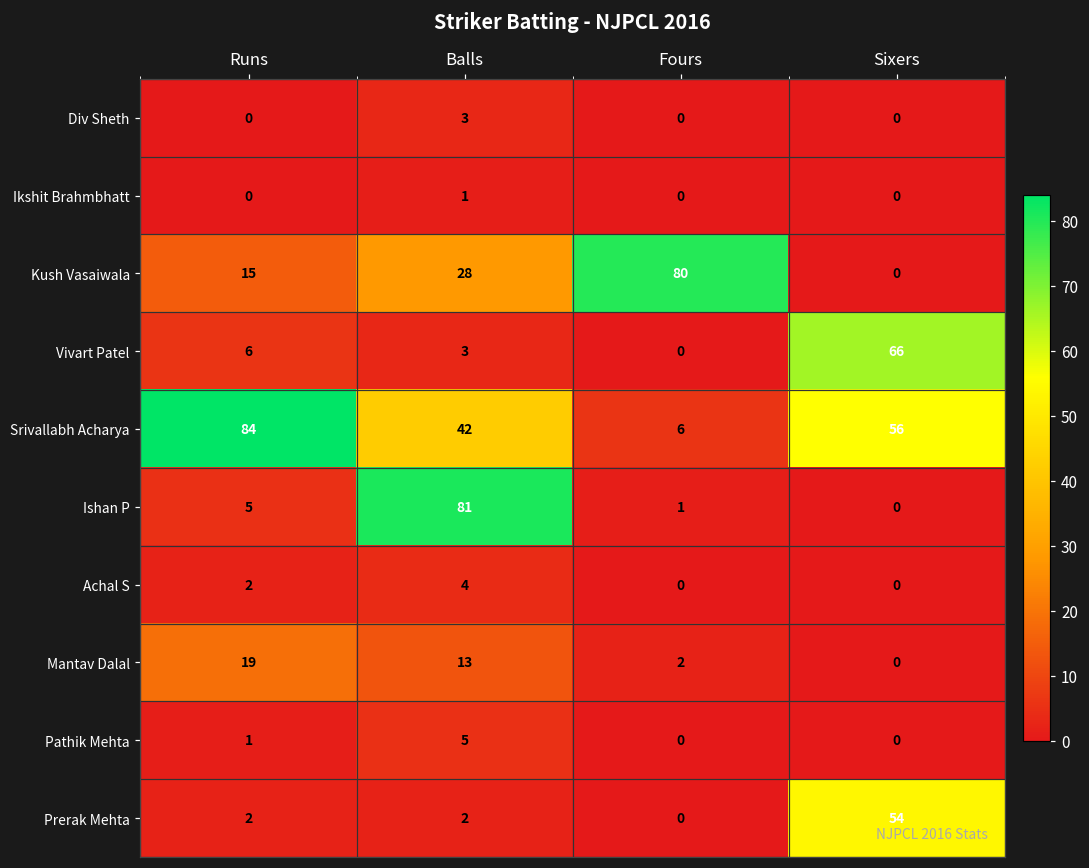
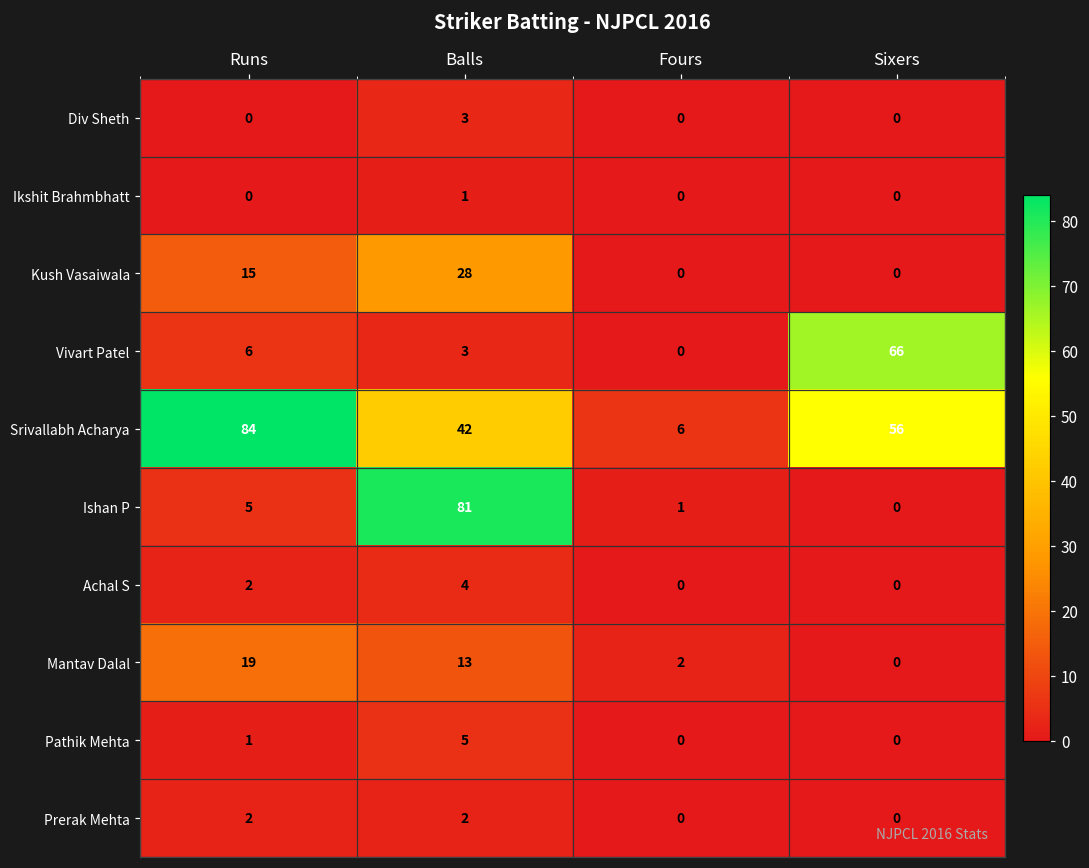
  {
    "Div Sheth": {
      "Runs": 0,
      "Balls": 3,
      "Fours": 0,
      "Sixers": 0
    },
    "Ikshit Brahmbhatt": {
      "Runs": 0,
      "Balls": 1,
      "Fours": 0,
      "Sixers": 0
    },
    "Kush Vasaiwala": {
      "Runs": 15,
      "Balls": 28,
-     "Fours": 80,
+     "Fours": 0,
      "Sixers": 0
    },
    "Vivart Patel": {
      "Runs": 6,
      "Balls": 3,
      "Fours": 0,
      "Sixers": 66
    },
    "Srivallabh Acharya": {
      "Runs": 84,
      "Balls": 42,
      "Fours": 6,
      "Sixers": 56
    },
    "Ishan P": {
      "Runs": 5,
      "Balls": 81,
      "Fours": 1,
      "Sixers": 0
    },
    "Achal S": {
      "Runs": 2,
      "Balls": 4,
      "Fours": 0,
      "Sixers": 0
    },
    "Mantav Dalal": {
      "Runs": 19,
      "Balls": 13,
      "Fours": 2,
      "Sixers": 0
    },
    "Pathik Mehta": {
      "Runs": 1,
      "Balls": 5,
      "Fours": 0,
      "Sixers": 0
    },
    "Prerak Mehta": {
      "Runs": 2,
      "Balls": 2,
      "Fours": 0,
-     "Sixers": 54
+     "Sixers": 0
    }
  }
